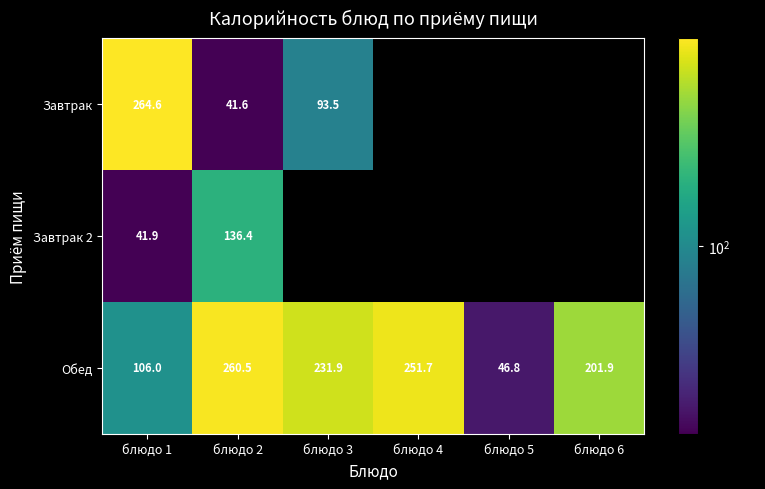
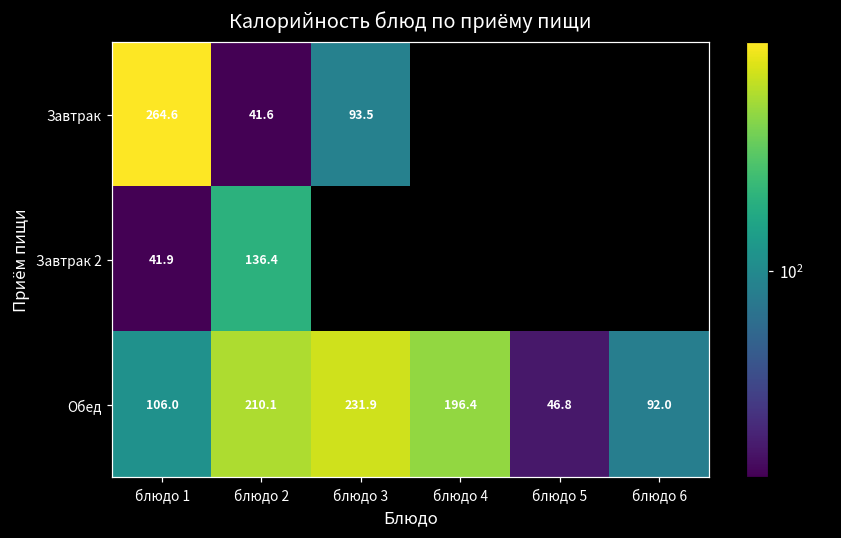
  {
    "Завтрак": {
      "блюдо 1": 264.6,
      "блюдо 2": 41.6,
      "блюдо 3": 93.5
    },
    "Завтрак 2": {
      "блюдо 1": 41.9,
      "блюдо 2": 136.4
    },
    "Обед": {
      "блюдо 1": 106.0,
-     "блюдо 2": 260.5,
+     "блюдо 2": 210.1,
      "блюдо 3": 231.9,
-     "блюдо 4": 251.7,
+     "блюдо 4": 196.4,
      "блюдо 5": 46.8,
-     "блюдо 6": 201.9
+     "блюдо 6": 92.0
    }
  }
